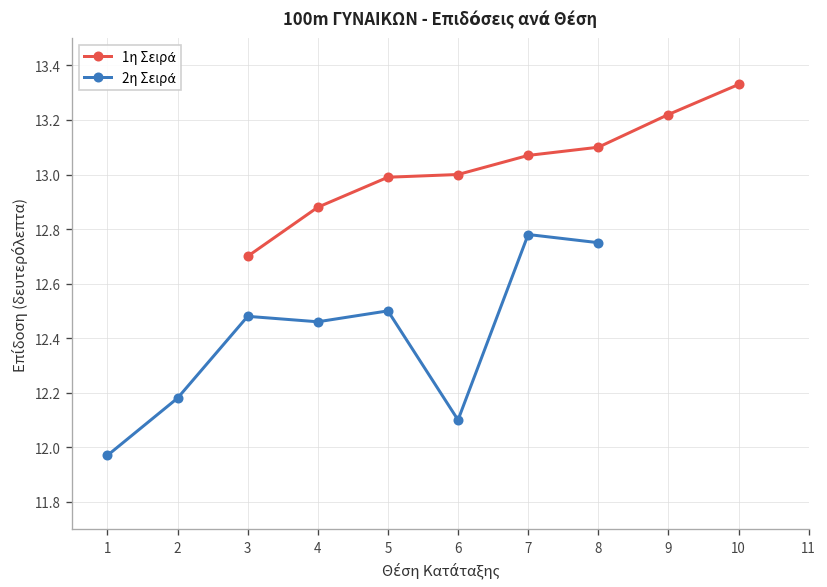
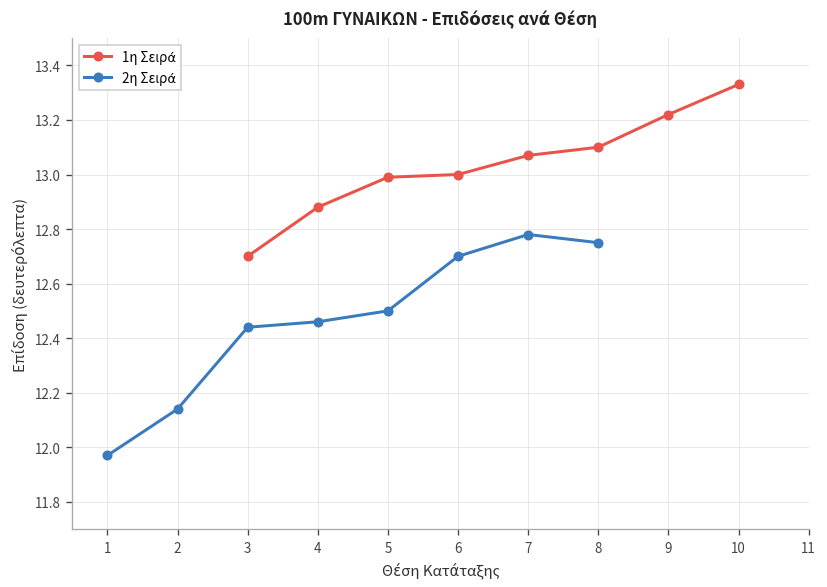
  {
    "1η Σειρά": {
      "3": 12.70,
      "4": 12.88,
      "5": 12.99,
      "6": 13.00,
      "7": 13.07,
      "8": 13.10,
      "9": 13.22,
      "10": 13.33
    },
    "2η Σειρά": {
      "1": 11.97,
-     "2": 12.18,
-     "3": 12.48,
+     "2": 12.14,
+     "3": 12.44,
      "4": 12.46,
      "5": 12.50,
-     "6": 12.1,
+     "6": 12.7,
      "7": 12.78,
      "8": 12.75
    }
  }
